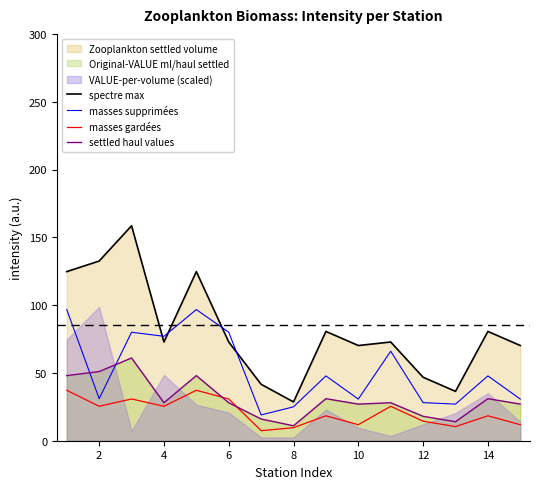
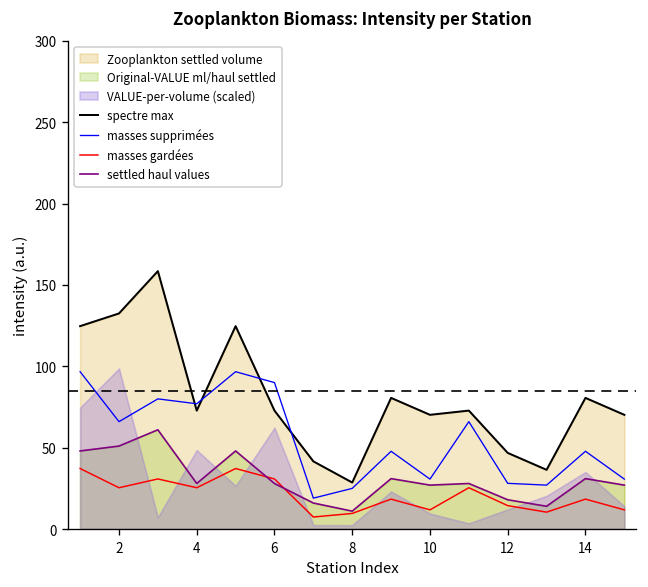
  {
    "masses supprimées": {
-     "2": 31,
+     "2": 66,
      "4": 77,
-     "6": 80,
+     "6": 90,
      "8": 25,
      "10": 31,
      "12": 28,
      "14": 48
    },
    "masses gardées": {
      "2": 25,
      "4": 25,
      "6": 31,
      "10": 12,
      "12": 14,
      "14": 18
    },
    "VALUE-per-volume (scaled)": {
      "2": 99,
      "4": 49,
-     "6": 21,
+     "6": 62,
      "8": 2,
      "10": 10,
      "12": 12,
      "14": 35
    }
  }
